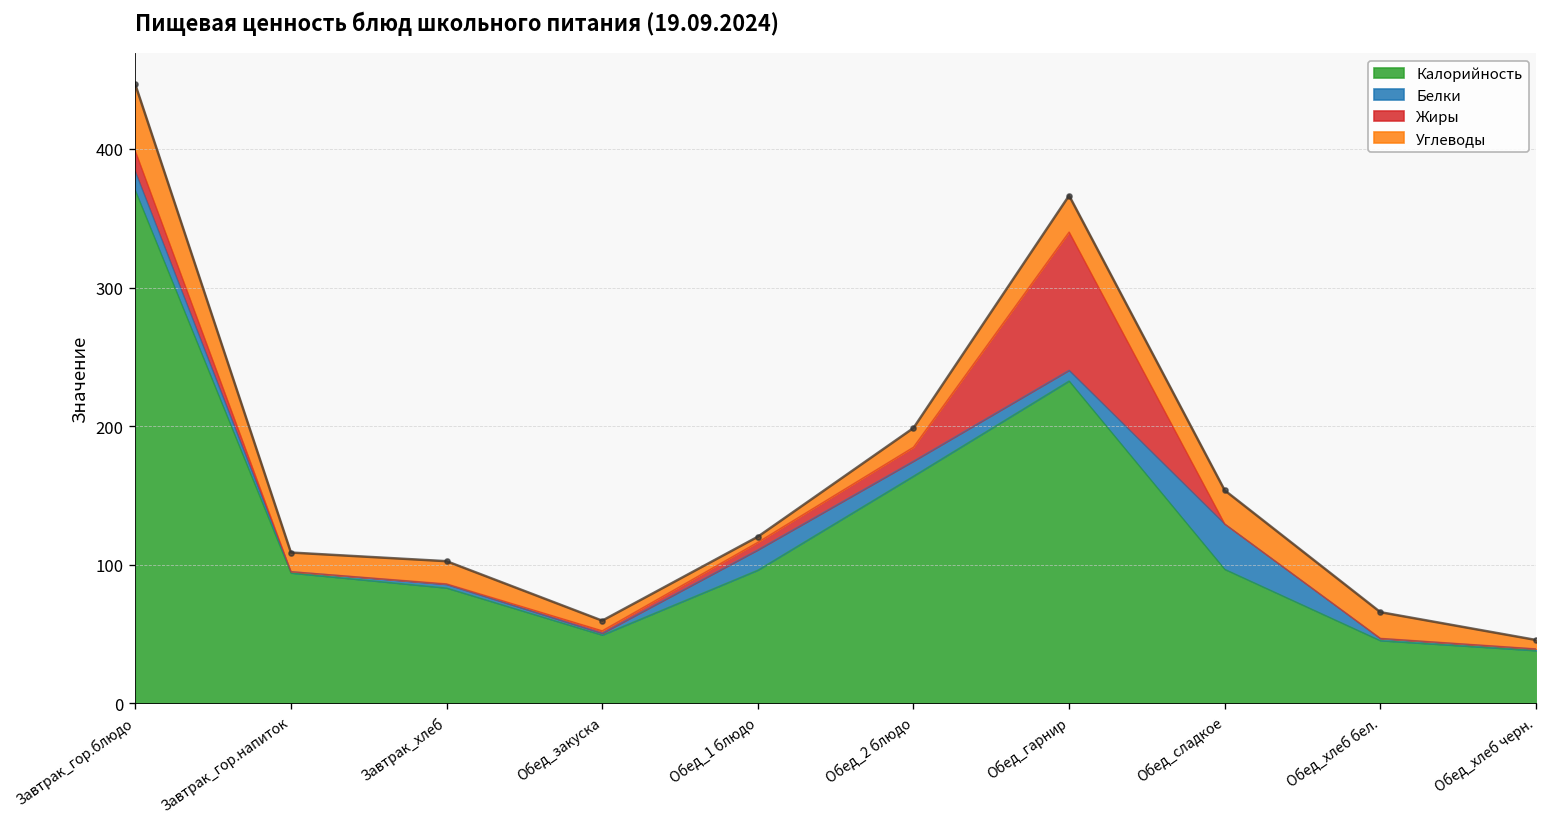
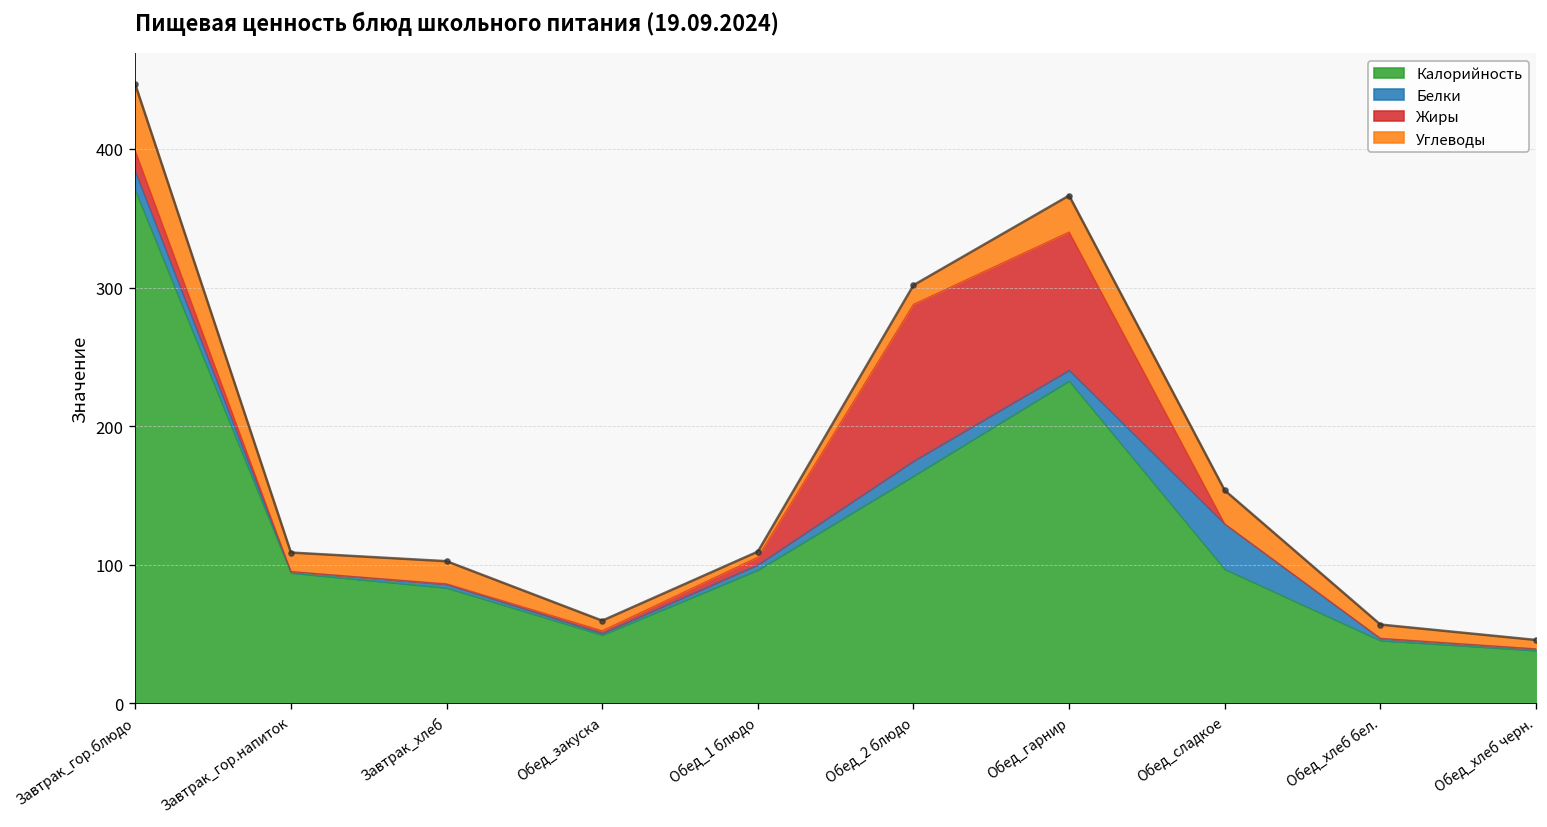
  {
    "Калорийность": {
      "Завтрак_гор.блюдо": 370,
      "Завтрак_хлеб": 83,
      "Обед_1 блюдо": 96,
      "Обед_2 блюдо": 164,
      "Обед_гарнир": 233,
      "Обед_сладкое": 97
    },
    "Белки": {
      "Завтрак_гор.блюдо": 14,
-     "Обед_1 блюдо": 15,
+     "Обед_1 блюдо": 4,
      "Обед_2 блюдо": 11,
      "Обед_гарнир": 8
    },
    "Жиры": {
      "Завтрак_гор.блюдо": 15,
      "Обед_1 блюдо": 6,
-     "Обед_2 блюдо": 10,
+     "Обед_2 блюдо": 113,
      "Обед_гарнир": 100
    },
    "Углеводы": {
      "Завтрак_гор.блюдо": 48,
      "Завтрак_гор.напиток": 14,
      "Завтрак_хлеб": 16,
      "Обед_закуска": 7,
      "Обед_1 блюдо": 4,
      "Обед_2 блюдо": 14,
      "Обед_гарнир": 26,
      "Обед_сладкое": 24,
-     "Обед_хлеб бел.": 19,
+     "Обед_хлеб бел.": 10,
      "Обед_хлеб черн.": 6
    }
  }
